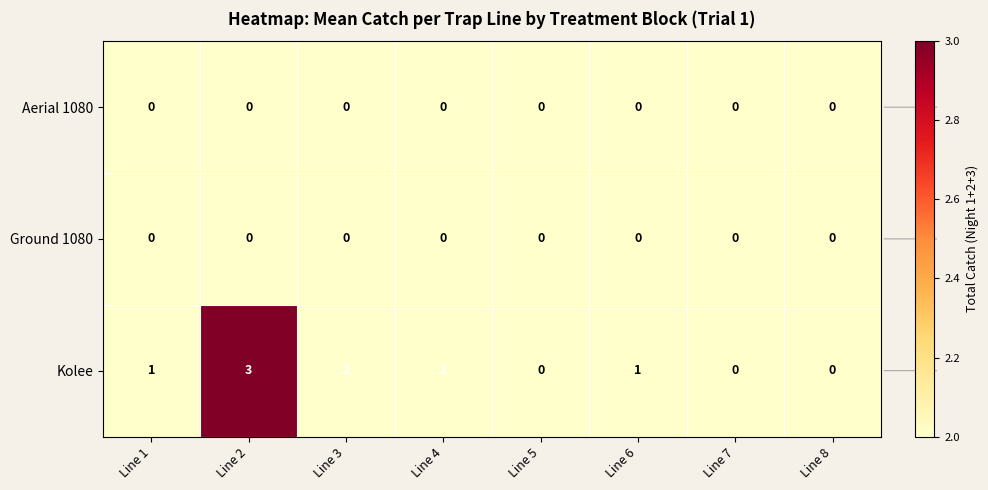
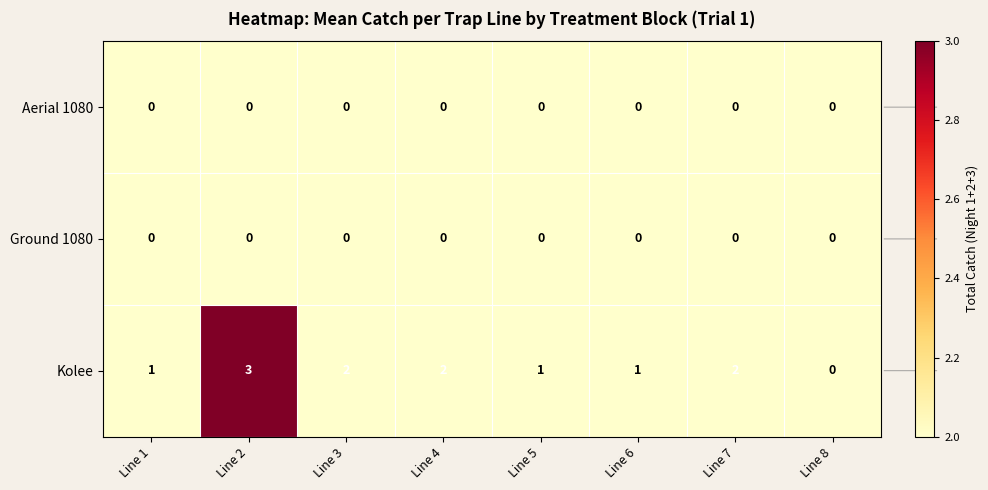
  {
    "Aerial 1080": {
      "Line 1": 0,
      "Line 2": 0,
      "Line 3": 0,
      "Line 4": 0,
      "Line 5": 0,
      "Line 6": 0,
      "Line 7": 0,
      "Line 8": 0
    },
    "Ground 1080": {
      "Line 1": 0,
      "Line 2": 0,
      "Line 3": 0,
      "Line 4": 0,
      "Line 5": 0,
      "Line 6": 0,
      "Line 7": 0,
      "Line 8": 0
    },
    "Kolee": {
      "Line 1": 1,
      "Line 2": 3,
      "Line 3": 2,
      "Line 4": 2,
-     "Line 5": 0,
+     "Line 5": 1,
      "Line 6": 1,
-     "Line 7": 0,
+     "Line 7": 2,
      "Line 8": 0
    }
  }
